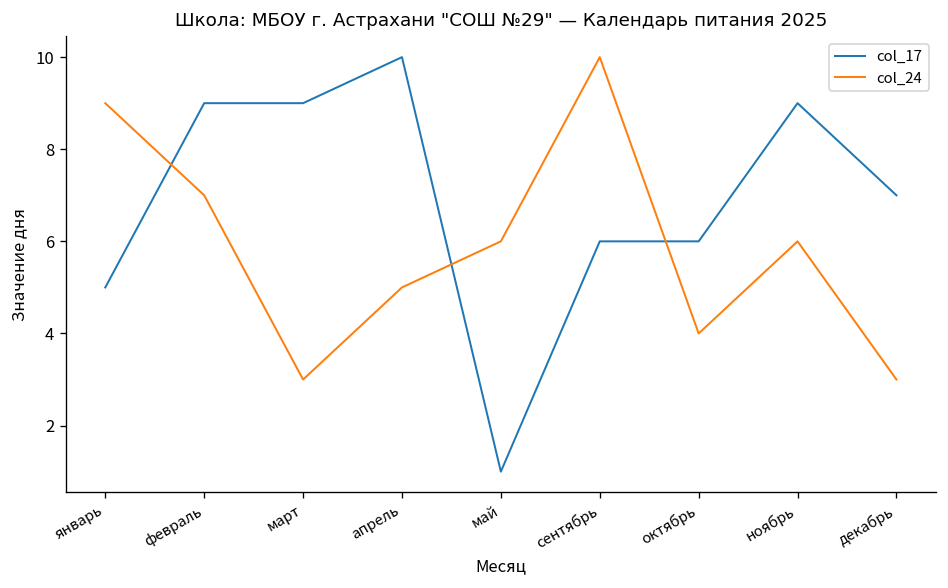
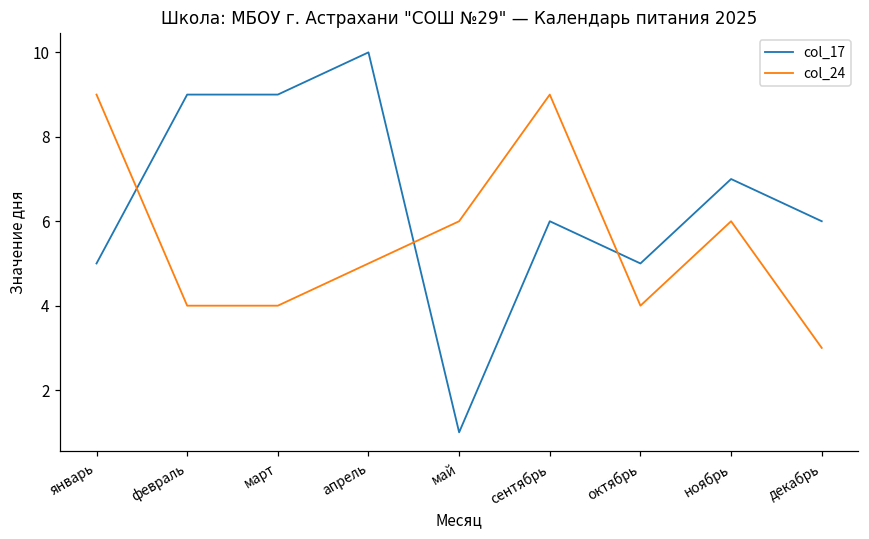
  {
    "col_17": {
      "январь": 5,
      "февраль": 9,
      "март": 9,
      "апрель": 10,
      "май": 1,
      "сентябрь": 6,
-     "октябрь": 6,
-     "ноябрь": 9,
-     "декабрь": 7
+     "октябрь": 5,
+     "ноябрь": 7,
+     "декабрь": 6
    },
    "col_24": {
      "январь": 9,
-     "февраль": 7,
-     "март": 3,
+     "февраль": 4,
+     "март": 4,
      "апрель": 5,
      "май": 6,
-     "сентябрь": 10,
+     "сентябрь": 9,
      "октябрь": 4,
      "ноябрь": 6,
      "декабрь": 3
    }
  }
